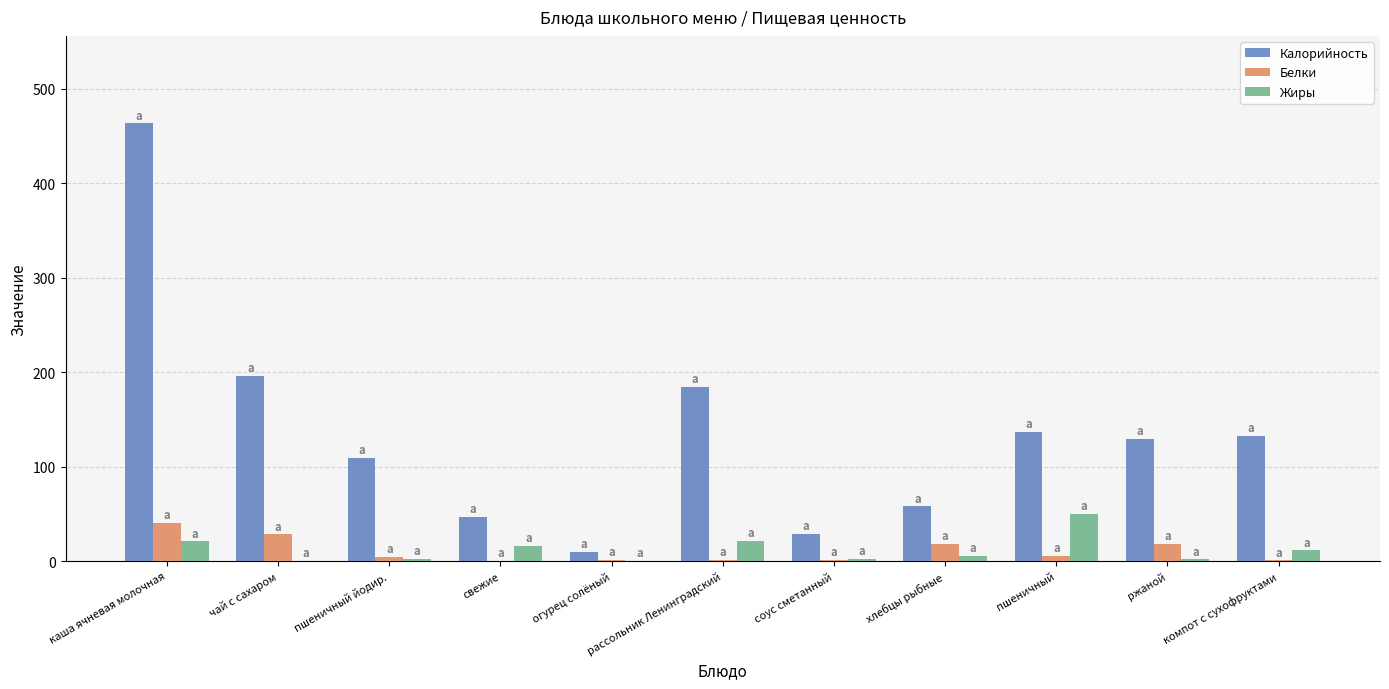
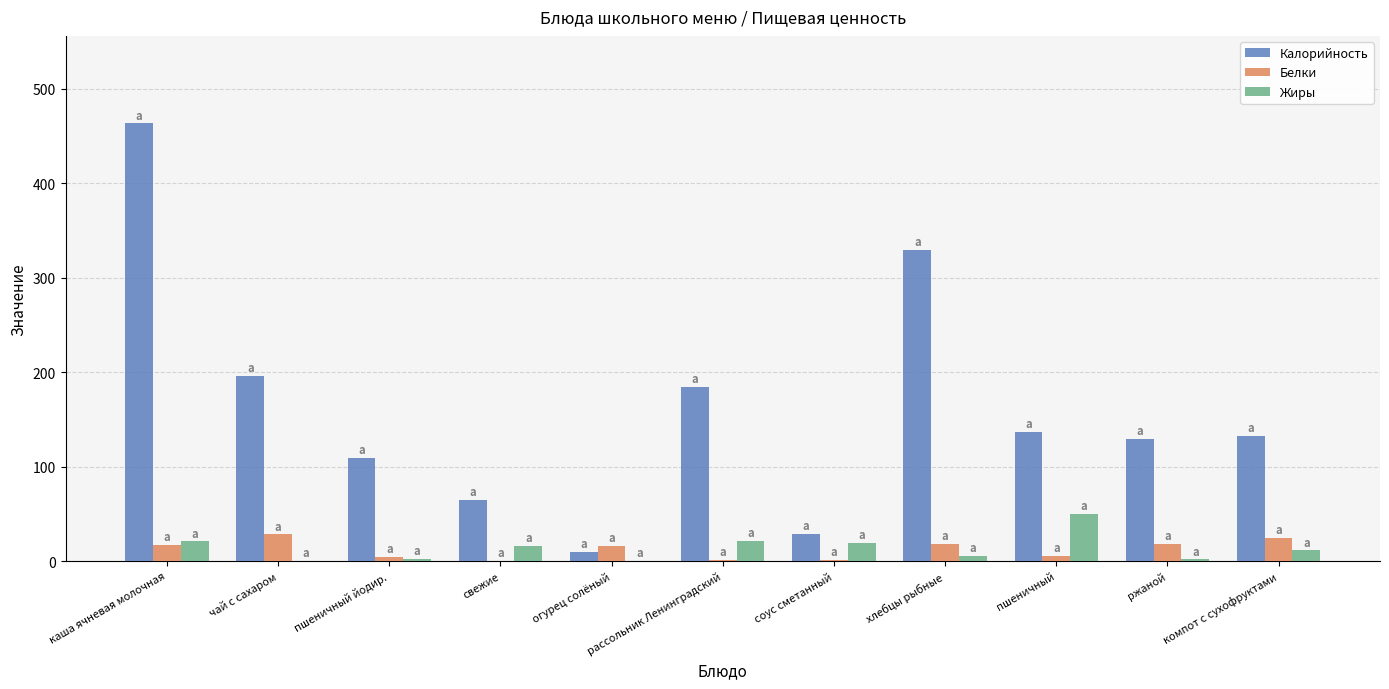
  {
    "Калорийность": {
      "каша ячневая молочная": 460,
      "чай с сахаром": 200,
      "пшеничный йодир.": 110,
-     "свежие": 50,
+     "свежие": 60,
      "огурец солёный": 10,
      "рассольник Ленинградский": 180,
      "соус сметанный": 30,
-     "хлебцы рыбные": 60,
+     "хлебцы рыбные": 330,
      "пшеничный": 140,
      "ржаной": 130,
      "компот с сухофруктами": 130
    },
    "Белки": {
-     "каша ячневая молочная": 40,
+     "каша ячневая молочная": 20,
      "чай с сахаром": 30,
      "пшеничный йодир.": 0,
-     "огурец солёный": 0,
+     "огурец солёный": 20,
      "хлебцы рыбные": 20,
      "пшеничный": 10,
      "ржаной": 20,
-     "компот с сухофруктами": 0
+     "компот с сухофруктами": 20
    },
    "Жиры": {
      "каша ячневая молочная": 20,
      "свежие": 20,
      "рассольник Ленинградский": 20,
-     "соус сметанный": 0,
+     "соус сметанный": 20,
      "хлебцы рыбные": 10,
      "пшеничный": 50,
      "компот с сухофруктами": 10
    }
  }
